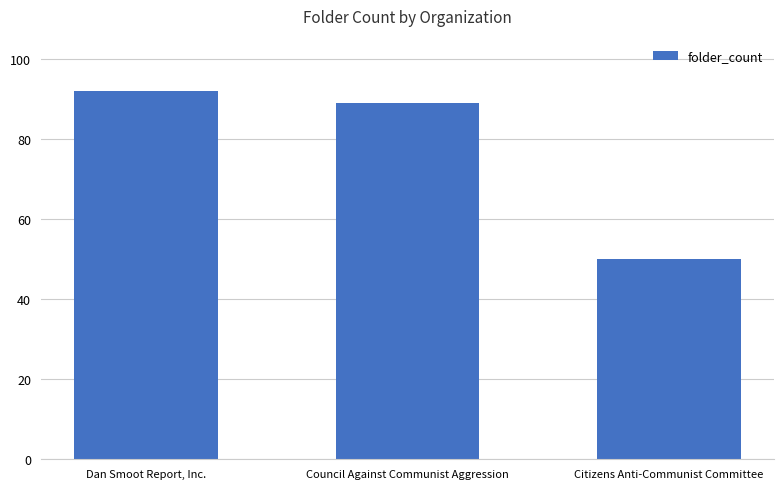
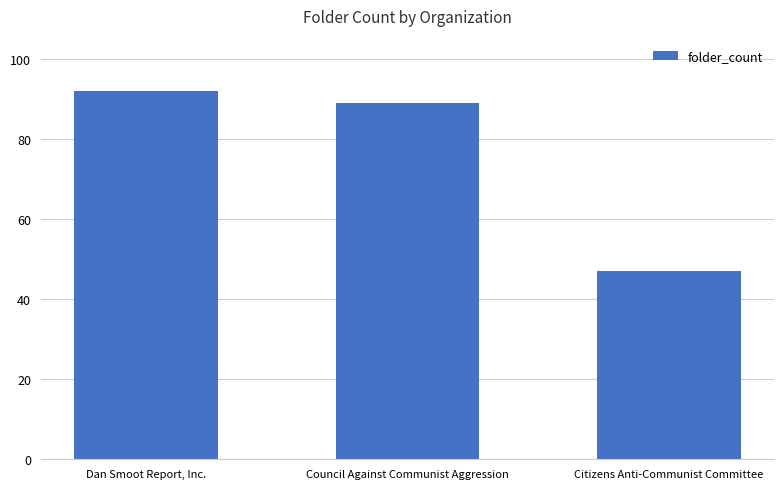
  {
    "Dan Smoot Report, Inc.": 92,
    "Council Against Communist Aggression": 89,
-   "Citizens Anti-Communist Committee": 50
+   "Citizens Anti-Communist Committee": 47
  }
